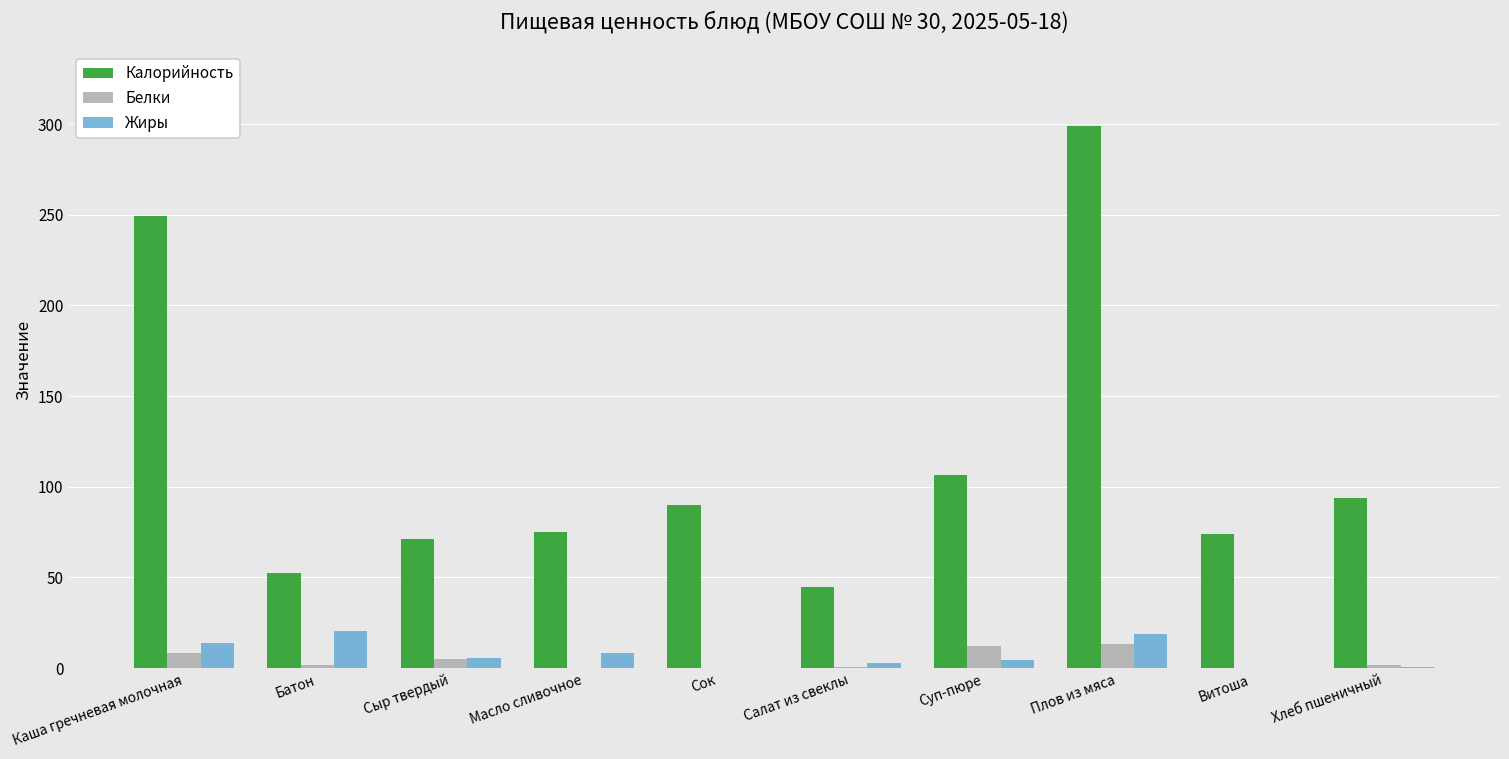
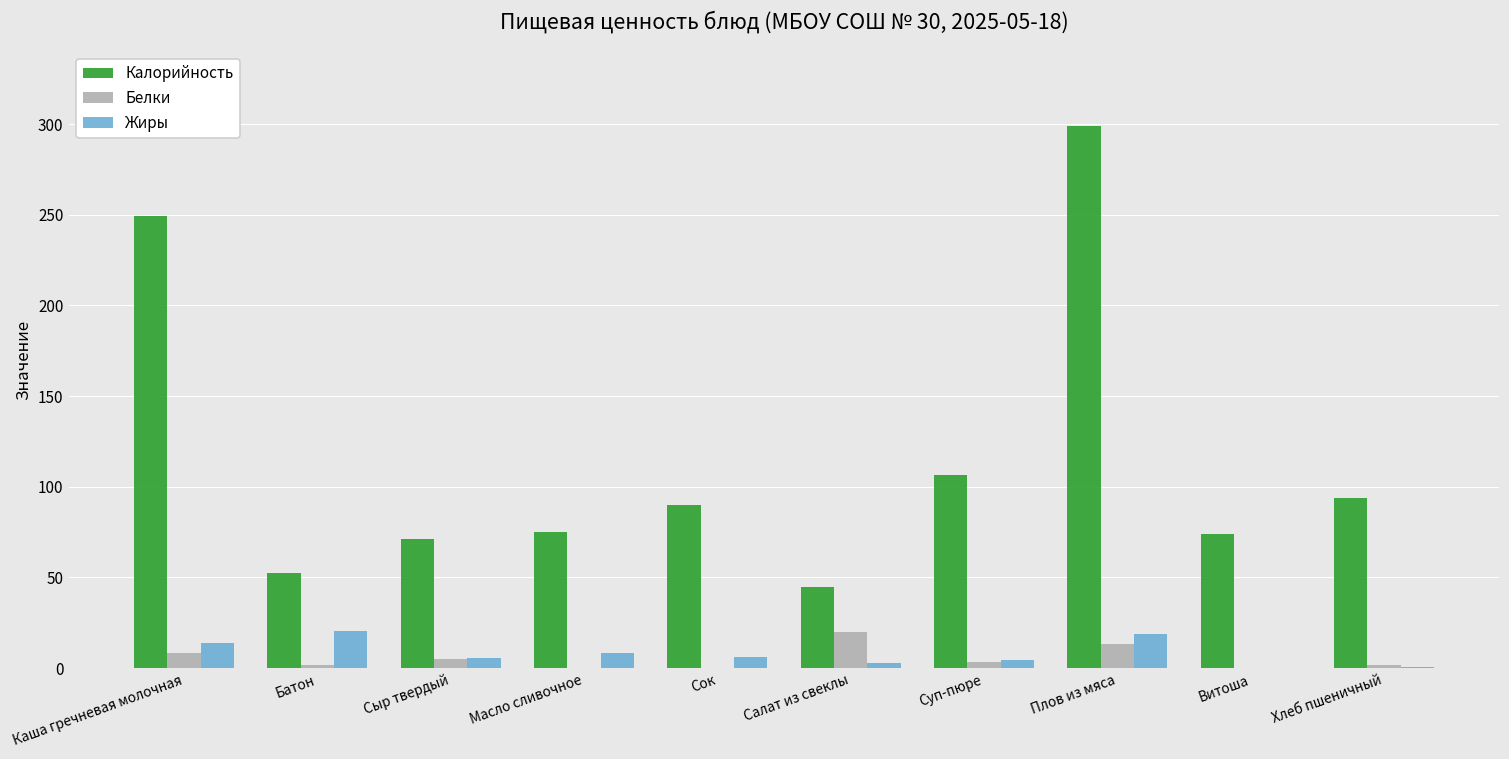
  {
    "Калорийность": {
      "Каша гречневая молочная": 249,
      "Батон": 52,
      "Сыр твердый": 71,
      "Масло сливочное": 75,
      "Сок": 90,
      "Салат из свеклы": 45,
      "Суп-пюре": 106,
      "Плов из мяса": 299,
      "Витоша": 74,
      "Хлеб пшеничный": 94
    },
    "Белки": {
      "Каша гречневая молочная": 8,
      "Сыр твердый": 5,
      "Сок": 0,
-     "Салат из свеклы": 1,
-     "Суп-пюре": 12,
+     "Салат из свеклы": 20,
+     "Суп-пюре": 3,
      "Плов из мяса": 13,
      "Витоша": 0,
      "Хлеб пшеничный": 2
    },
    "Жиры": {
      "Каша гречневая молочная": 14,
      "Батон": 20,
      "Сыр твердый": 5,
      "Масло сливочное": 8,
-     "Сок": 0,
+     "Сок": 6,
      "Салат из свеклы": 3,
      "Суп-пюре": 5,
      "Плов из мяса": 19,
      "Витоша": 0
    }
  }
